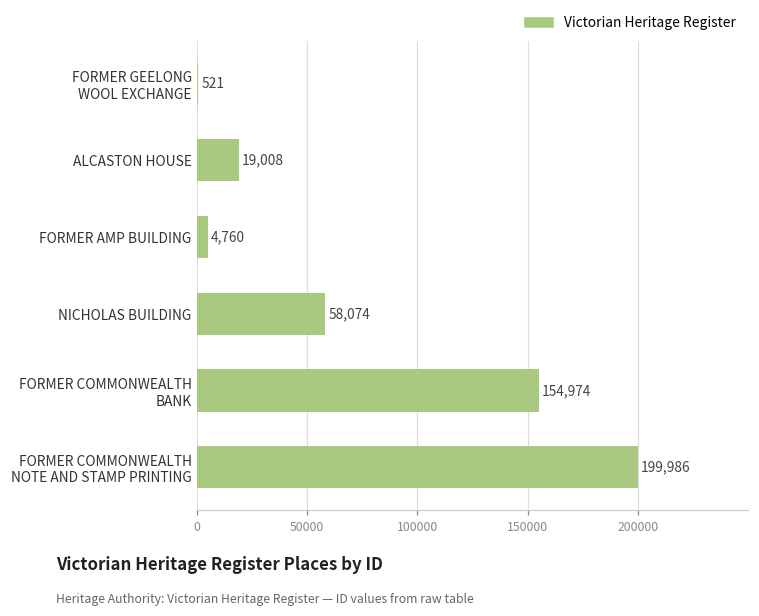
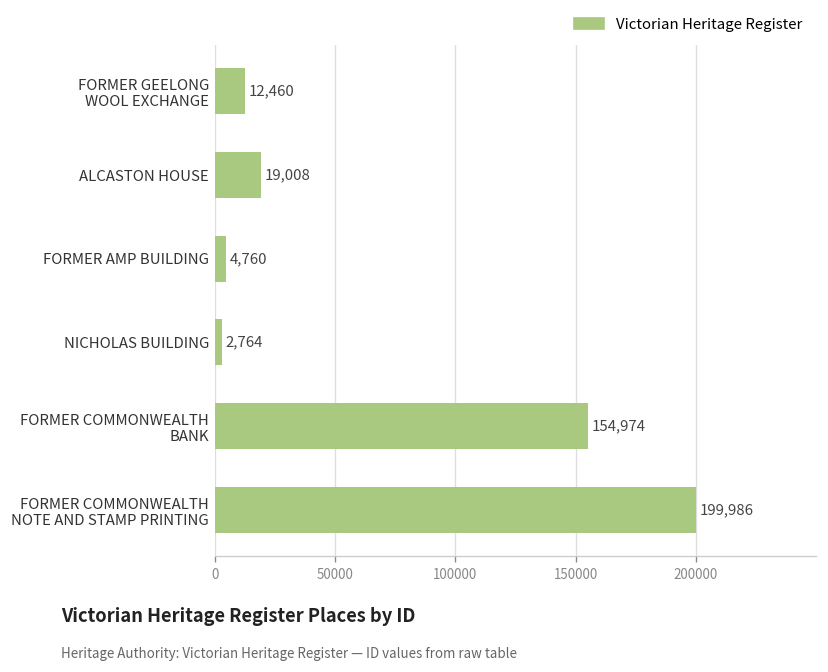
  {
-   "FORMER GEELONG WOOL EXCHANGE": "521",
+   "FORMER GEELONG WOOL EXCHANGE": "12,460",
    "ALCASTON HOUSE": "19,008",
    "FORMER AMP BUILDING": "4,760",
-   "NICHOLAS BUILDING": "58,074",
+   "NICHOLAS BUILDING": "2,764",
    "FORMER COMMONWEALTH BANK": "154,974",
    "FORMER COMMONWEALTH NOTE AND STAMP PRINTING": "199,986"
  }
